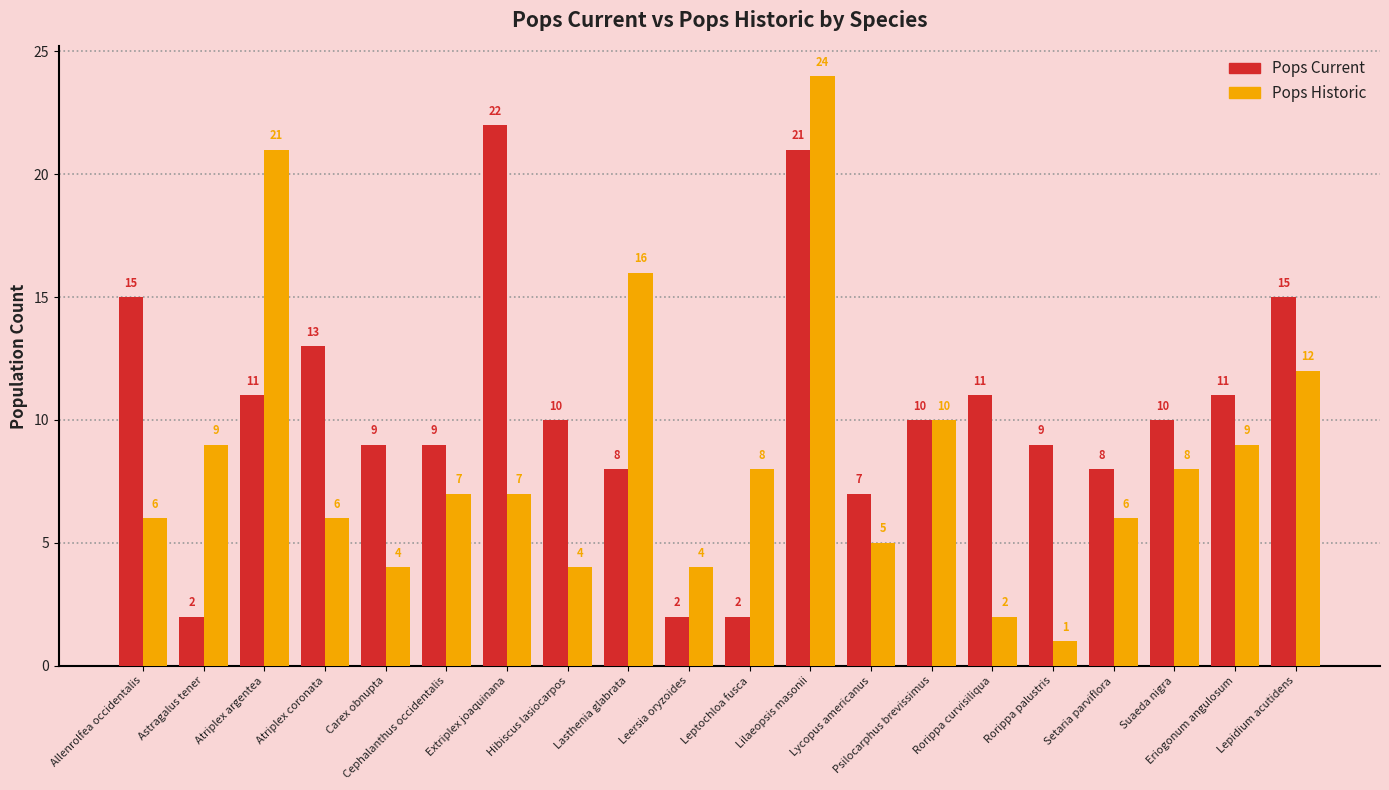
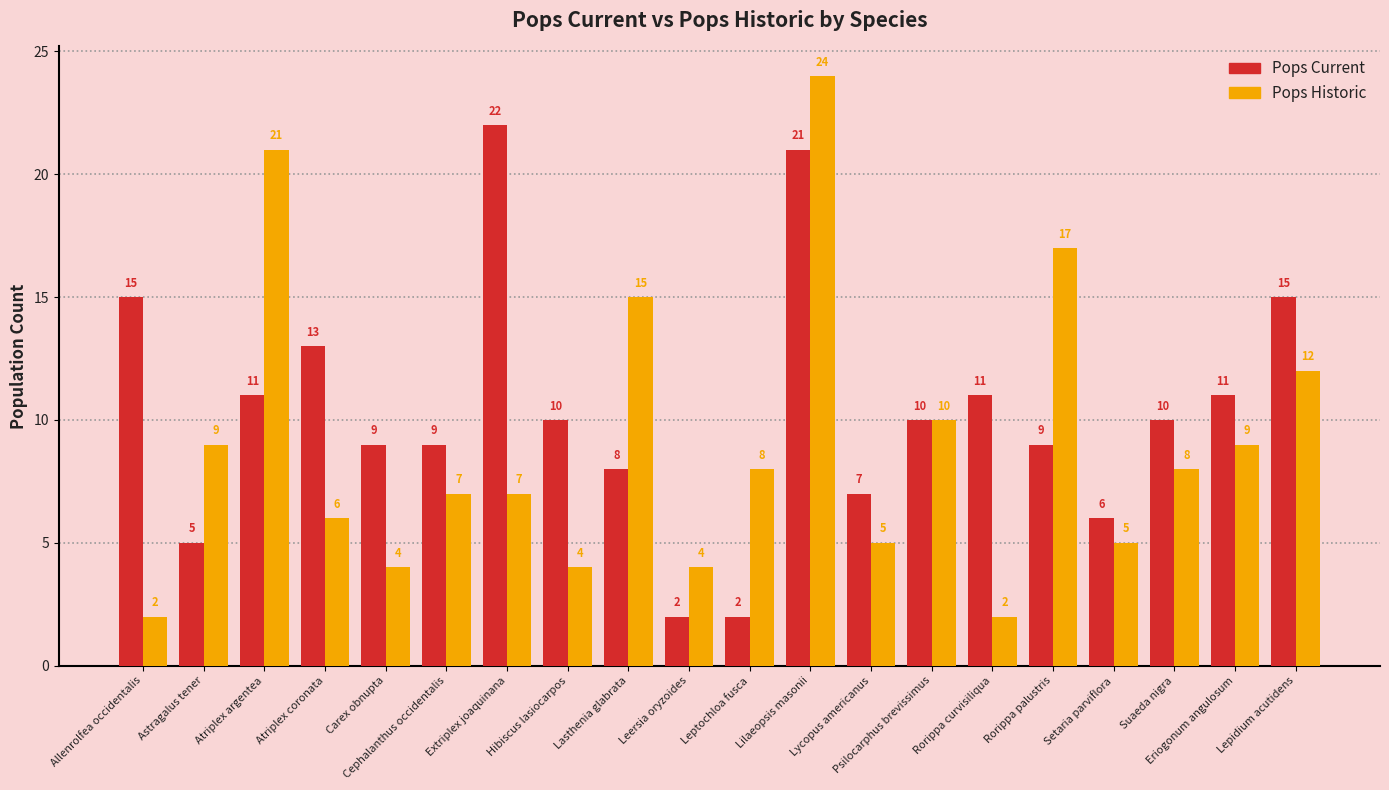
  {
    "Pops Current": {
      "Allenrolfea occidentalis": 15,
-     "Astragalus tener": 2,
+     "Astragalus tener": 5,
      "Atriplex argentea": 11,
      "Atriplex coronata": 13,
      "Carex obnupta": 9,
      "Cephalanthus occidentalis": 9,
      "Extriplex joaquinana": 22,
      "Hibiscus lasiocarpos": 10,
      "Lasthenia glabrata": 8,
      "Leersia oryzoides": 2,
      "Leptochloa fusca": 2,
      "Lilaeopsis masonii": 21,
      "Lycopus americanus": 7,
      "Psilocarphus brevissimus": 10,
      "Rorippa curvisiliqua": 11,
      "Rorippa palustris": 9,
-     "Setaria parviflora": 8,
+     "Setaria parviflora": 6,
      "Suaeda nigra": 10,
      "Eriogonum angulosum": 11,
      "Lepidium acutidens": 15
    },
    "Pops Historic": {
-     "Allenrolfea occidentalis": 6,
+     "Allenrolfea occidentalis": 2,
      "Astragalus tener": 9,
      "Atriplex argentea": 21,
      "Atriplex coronata": 6,
      "Carex obnupta": 4,
      "Cephalanthus occidentalis": 7,
      "Extriplex joaquinana": 7,
      "Hibiscus lasiocarpos": 4,
-     "Lasthenia glabrata": 16,
+     "Lasthenia glabrata": 15,
      "Leersia oryzoides": 4,
      "Leptochloa fusca": 8,
      "Lilaeopsis masonii": 24,
      "Lycopus americanus": 5,
      "Psilocarphus brevissimus": 10,
      "Rorippa curvisiliqua": 2,
-     "Rorippa palustris": 1,
-     "Setaria parviflora": 6,
+     "Rorippa palustris": 17,
+     "Setaria parviflora": 5,
      "Suaeda nigra": 8,
      "Eriogonum angulosum": 9,
      "Lepidium acutidens": 12
    }
  }
